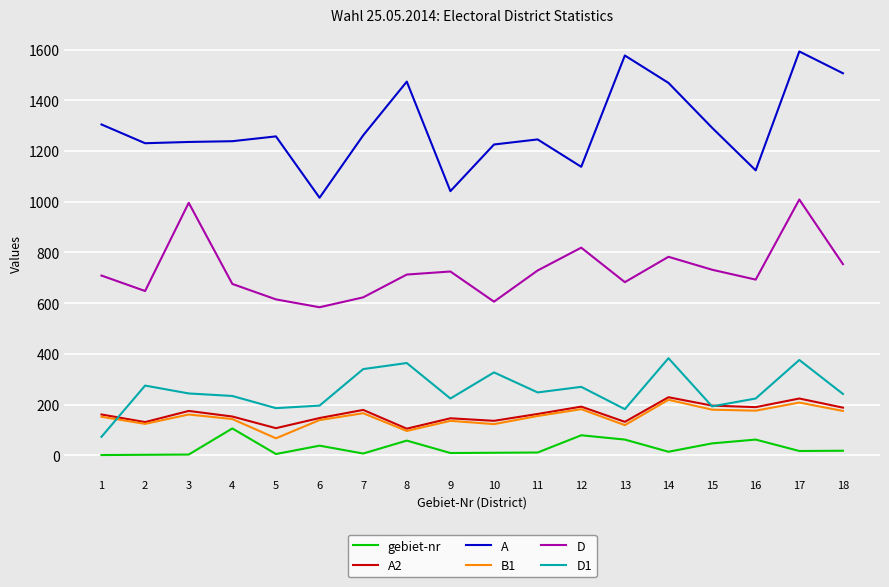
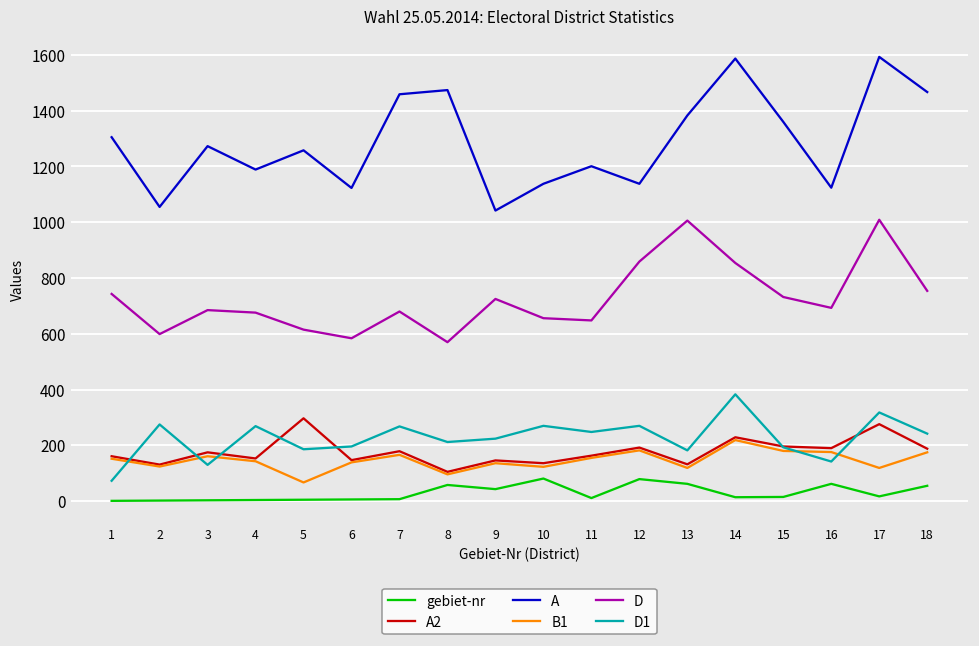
  {
    "gebiet-nr": {
      "1": 0,
      "2": 0,
      "3": 0,
-     "4": 110,
+     "4": 0,
      "5": 10,
-     "6": 40,
+     "6": 10,
      "7": 10,
      "8": 60,
-     "9": 10,
-     "10": 10,
+     "9": 40,
+     "10": 80,
      "11": 10,
      "12": 80,
      "13": 60,
      "14": 10,
-     "15": 50,
+     "15": 20,
      "16": 60,
      "17": 20,
-     "18": 20
+     "18": 60
    },
    "A2": {
      "3": 180,
      "4": 150,
-     "5": 110,
+     "5": 300,
      "7": 180,
      "9": 150,
      "10": 140,
      "13": 130,
      "16": 190,
-     "17": 220,
+     "17": 280,
      "18": 190
    },
    "A": {
      "1": 1310,
-     "2": 1230,
-     "3": 1240,
-     "4": 1240,
+     "2": 1060,
+     "3": 1270,
+     "4": 1190,
      "5": 1260,
-     "6": 1020,
-     "7": 1260,
+     "6": 1120,
+     "7": 1460,
      "8": 1470,
      "9": 1040,
-     "10": 1230,
-     "11": 1250,
+     "10": 1140,
+     "11": 1200,
      "12": 1140,
-     "13": 1580,
-     "14": 1470,
-     "15": 1290,
+     "13": 1380,
+     "14": 1590,
+     "15": 1360,
      "16": 1120,
      "17": 1590,
-     "18": 1510
+     "18": 1470
    },
    "B1": {
      "3": 160,
      "4": 140,
      "5": 70,
      "7": 170,
      "9": 140,
      "10": 120,
      "13": 120,
      "15": 180,
      "16": 180,
-     "17": 210,
+     "17": 120,
      "18": 180
    },
    "D": {
-     "1": 710,
-     "2": 650,
-     "3": 1000,
+     "1": 740,
+     "2": 600,
+     "3": 690,
      "4": 680,
      "5": 620,
      "6": 580,
-     "7": 620,
-     "8": 710,
+     "7": 680,
+     "8": 570,
      "9": 730,
-     "10": 610,
-     "11": 730,
-     "12": 820,
-     "13": 680,
-     "14": 780,
+     "10": 660,
+     "11": 650,
+     "12": 860,
+     "13": 1010,
+     "14": 850,
      "15": 730,
      "16": 690,
      "17": 1010,
      "18": 750
    },
    "D1": {
      "1": 70,
      "2": 280,
-     "3": 240,
-     "4": 230,
+     "3": 130,
+     "4": 270,
      "5": 190,
      "6": 200,
-     "7": 340,
-     "8": 360,
+     "7": 270,
+     "8": 210,
      "9": 220,
-     "10": 330,
+     "10": 270,
      "11": 250,
      "12": 270,
      "13": 180,
      "14": 380,
-     "16": 220,
-     "17": 380,
+     "16": 140,
+     "17": 320,
      "18": 240
    }
  }
